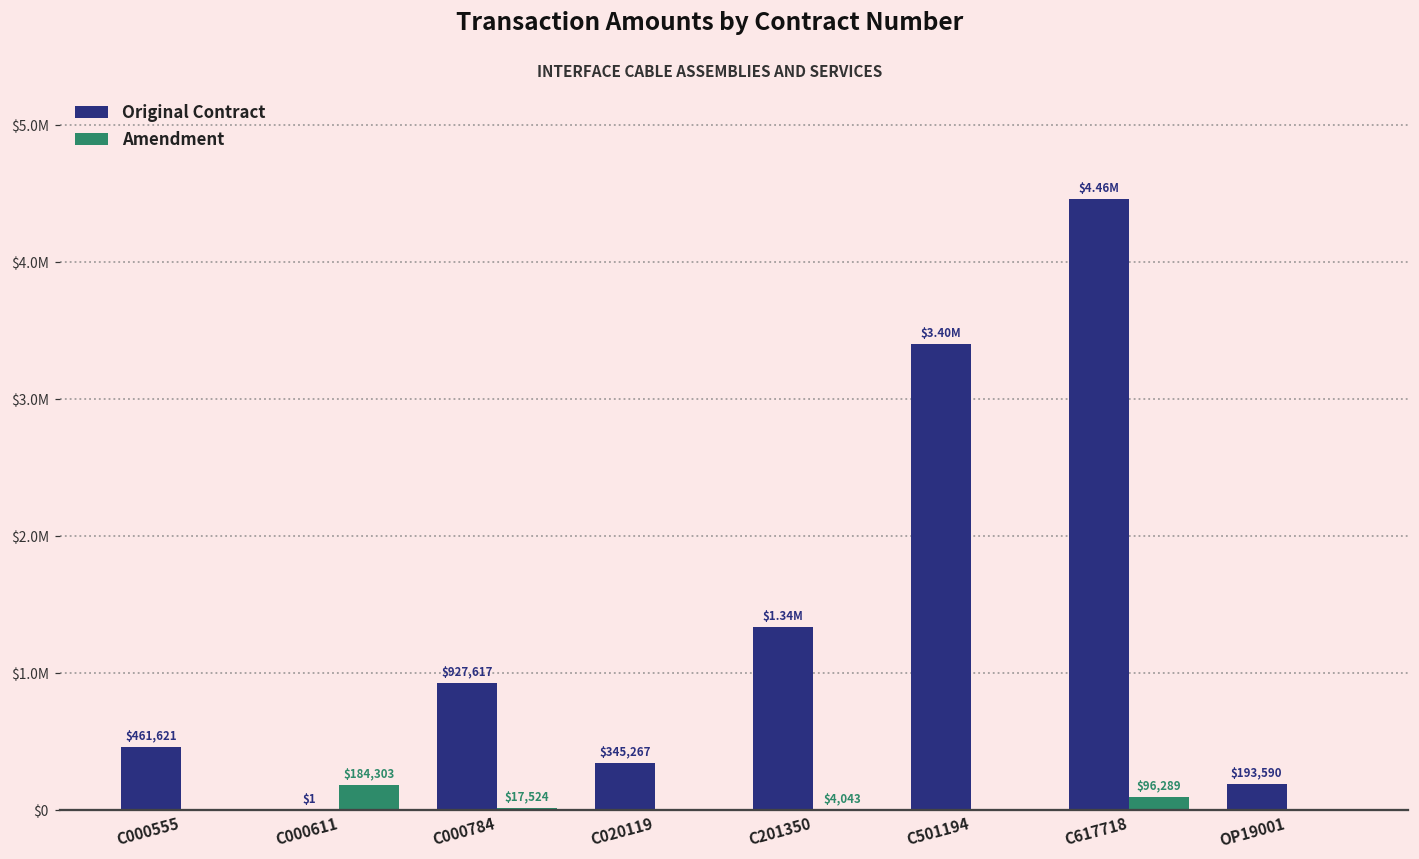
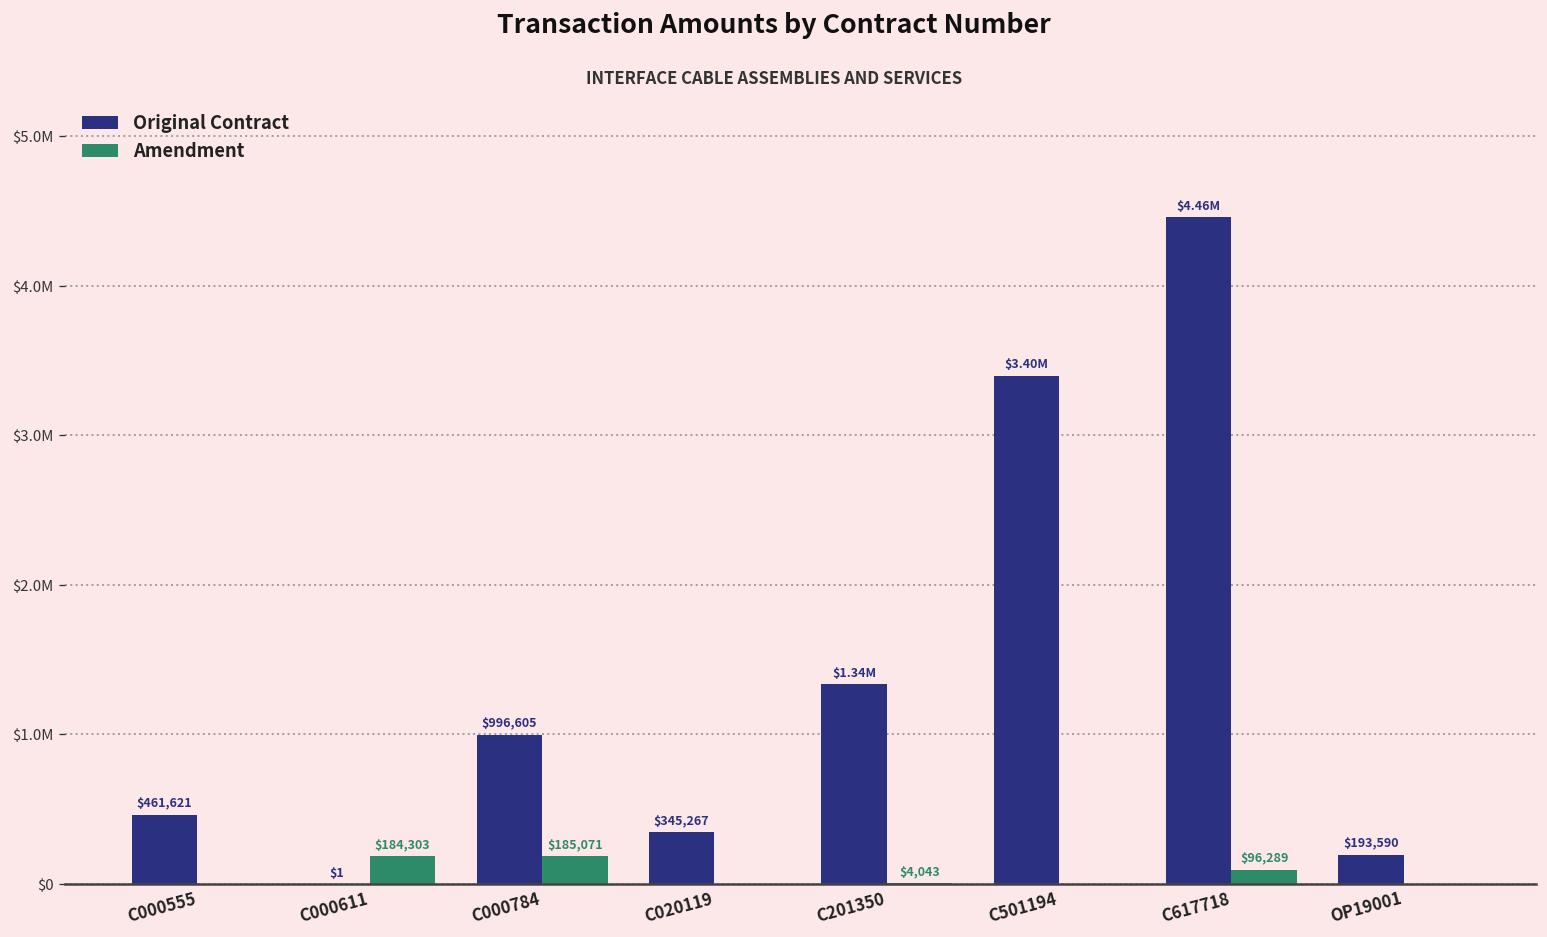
  {
    "Original Contract": {
      "C000555": "$461,621",
      "C000611": "$1",
-     "C000784": "$927,617",
+     "C000784": "$996,605",
      "C020119": "$345,267",
      "C201350": "$1.34M",
      "C501194": "$3.40M",
      "C617718": "$4.46M",
      "OP19001": "$193,590"
    },
    "Amendment": {
      "C000611": "$184,303",
-     "C000784": "$17,524",
+     "C000784": "$185,071",
      "C201350": "$4,043",
      "C617718": "$96,289"
    }
  }
